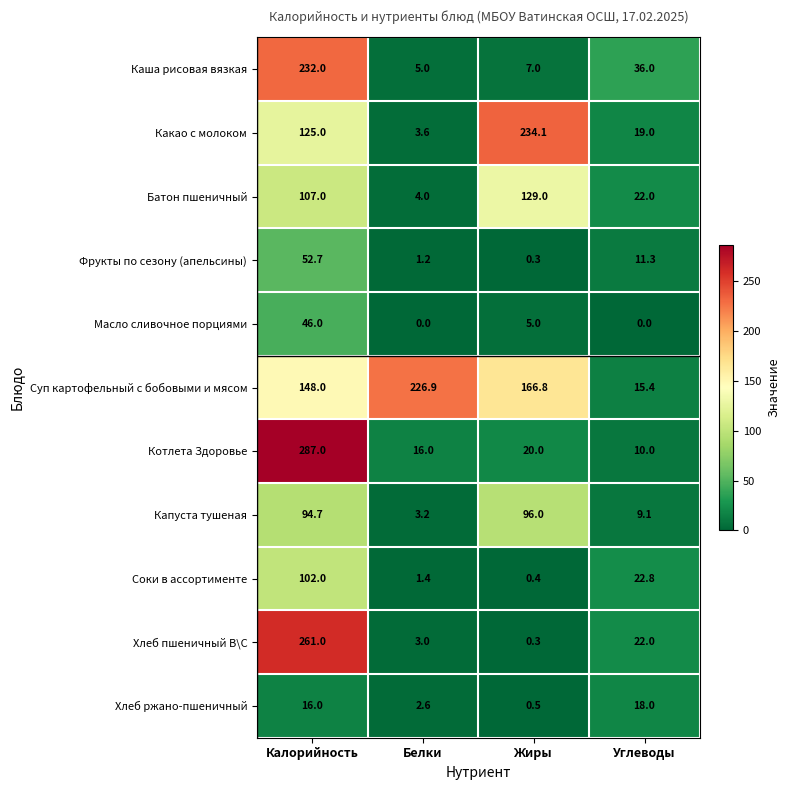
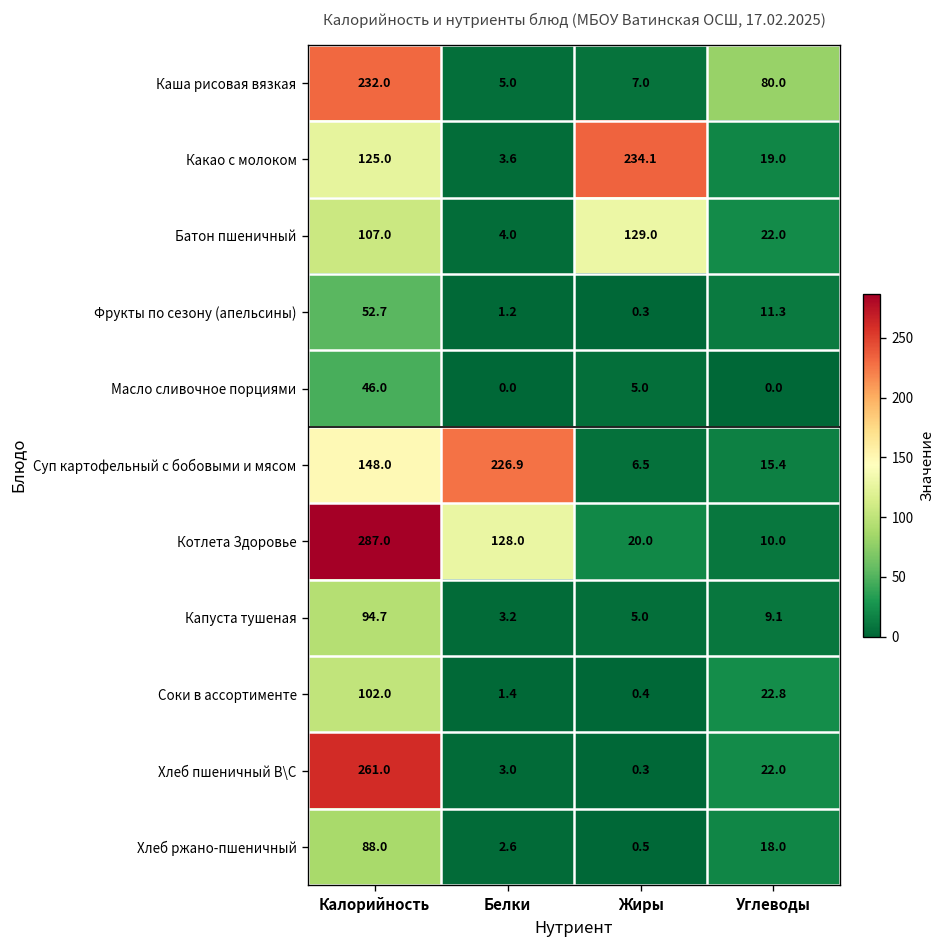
  {
    "Каша рисовая вязкая": {
      "Калорийность": 232.0,
      "Белки": 5.0,
      "Жиры": 7.0,
-     "Углеводы": 36.0
+     "Углеводы": 80.0
    },
    "Какао с молоком": {
      "Калорийность": 125.0,
      "Белки": 3.6,
      "Жиры": 234.1,
      "Углеводы": 19.0
    },
    "Батон пшеничный": {
      "Калорийность": 107.0,
      "Белки": 4.0,
      "Жиры": 129.0,
      "Углеводы": 22.0
    },
    "Фрукты по сезону (апельсины)": {
      "Калорийность": 52.7,
      "Белки": 1.2,
      "Жиры": 0.3,
      "Углеводы": 11.3
    },
    "Масло сливочное порциями": {
      "Калорийность": 46.0,
      "Белки": 0.0,
      "Жиры": 5.0,
      "Углеводы": 0.0
    },
    "Суп картофельный с бобовыми и мясом": {
      "Калорийность": 148.0,
      "Белки": 226.9,
-     "Жиры": 166.8,
+     "Жиры": 6.5,
      "Углеводы": 15.4
    },
    "Котлета Здоровье": {
      "Калорийность": 287.0,
-     "Белки": 16.0,
+     "Белки": 128.0,
      "Жиры": 20.0,
      "Углеводы": 10.0
    },
    "Капуста тушеная": {
      "Калорийность": 94.7,
      "Белки": 3.2,
-     "Жиры": 96.0,
+     "Жиры": 5.0,
      "Углеводы": 9.1
    },
    "Соки в ассортименте": {
      "Калорийность": 102.0,
      "Белки": 1.4,
      "Жиры": 0.4,
      "Углеводы": 22.8
    },
    "Хлеб пшеничный В\\С": {
      "Калорийность": 261.0,
      "Белки": 3.0,
      "Жиры": 0.3,
      "Углеводы": 22.0
    },
    "Хлеб ржано-пшеничный": {
-     "Калорийность": 16.0,
+     "Калорийность": 88.0,
      "Белки": 2.6,
      "Жиры": 0.5,
      "Углеводы": 18.0
    }
  }
